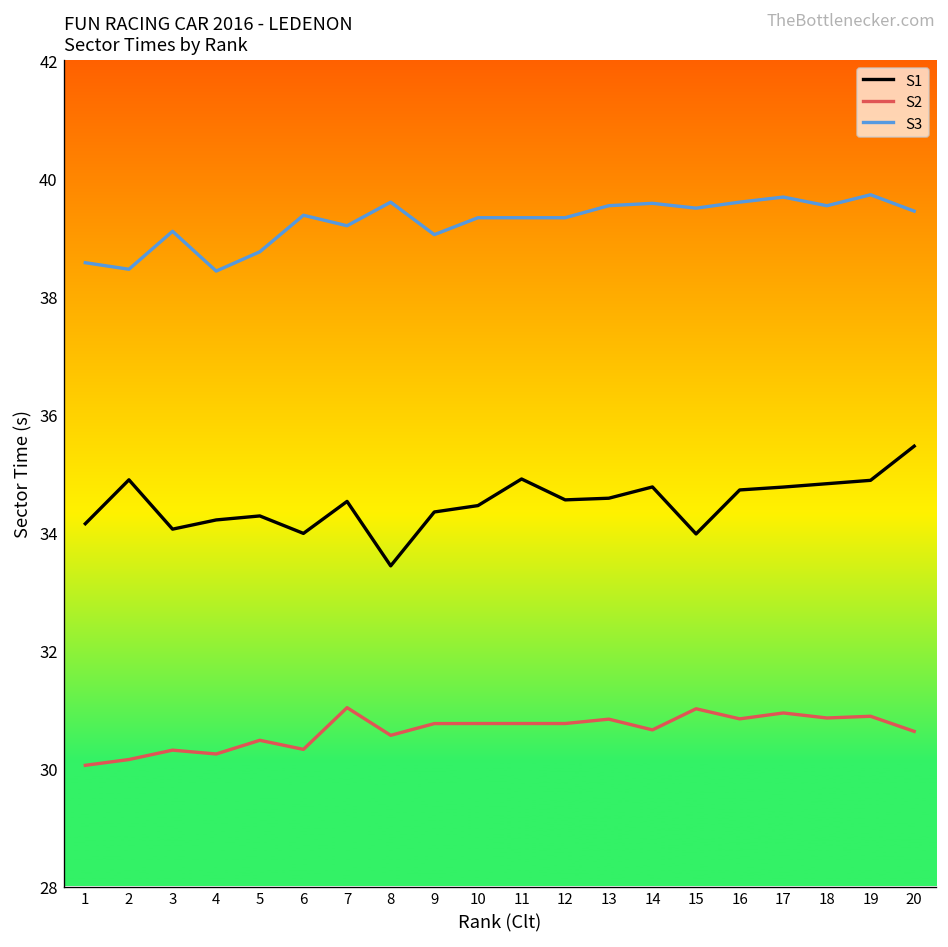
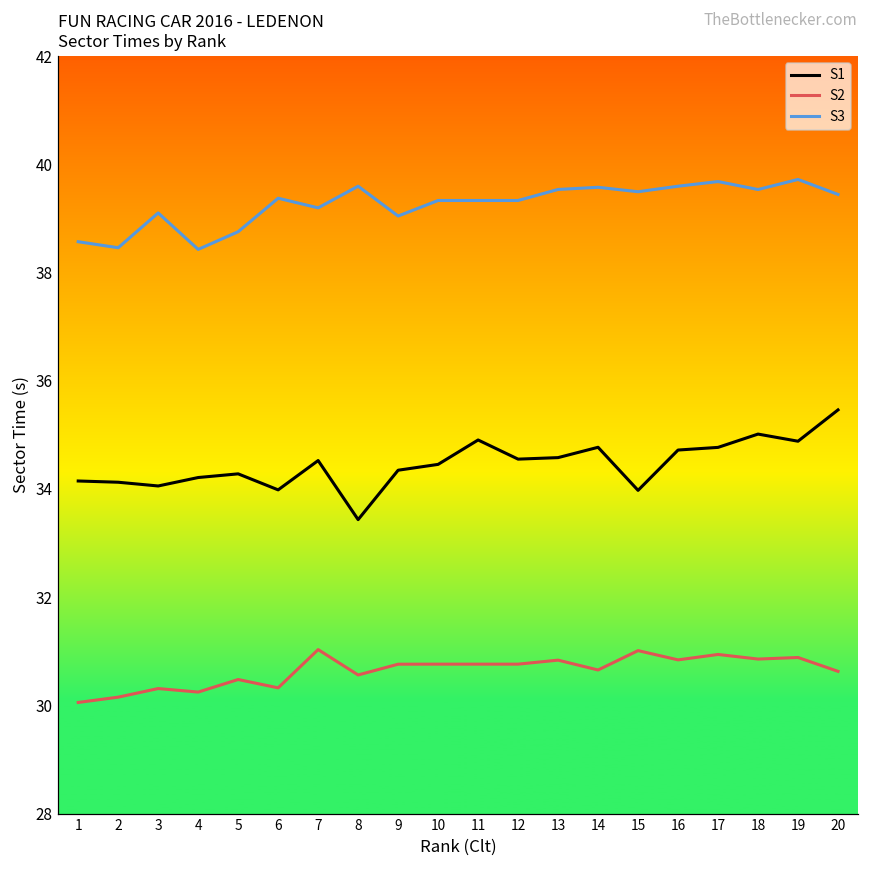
  {
    "S1": {
      "1": 34.1,
-     "2": 34.9,
+     "2": 34.1,
      "3": 34.1,
      "4": 34.2,
      "5": 34.3,
      "6": 34.0,
      "7": 34.5,
      "8": 33.4,
      "9": 34.3,
      "10": 34.5,
      "11": 34.9,
      "12": 34.6,
      "13": 34.6,
      "14": 34.8,
      "15": 34.0,
      "16": 34.7,
      "17": 34.8,
-     "18": 34.8,
+     "18": 35.0,
      "19": 34.9,
      "20": 35.5
    },
    "S2": {
      "1": 30.1,
      "2": 30.2,
      "3": 30.3,
      "4": 30.2,
      "5": 30.5,
      "6": 30.3,
      "7": 31.0,
      "8": 30.6,
      "9": 30.8,
      "10": 30.8,
      "11": 30.8,
      "12": 30.8,
      "13": 30.8,
      "14": 30.7,
      "15": 31.0,
      "16": 30.8,
      "17": 30.9,
      "18": 30.9,
      "19": 30.9,
      "20": 30.6
    },
    "S3": {
      "1": 38.6,
      "2": 38.5,
      "3": 39.1,
      "4": 38.4,
      "5": 38.8,
      "6": 39.4,
      "7": 39.2,
      "8": 39.6,
      "9": 39.0,
      "10": 39.3,
      "11": 39.3,
      "12": 39.3,
      "13": 39.5,
      "14": 39.6,
      "15": 39.5,
      "16": 39.6,
      "17": 39.7,
      "18": 39.5,
      "19": 39.7,
      "20": 39.4
    }
  }
